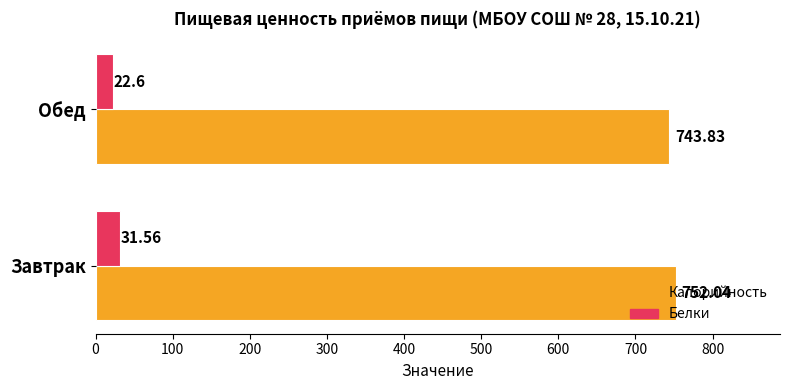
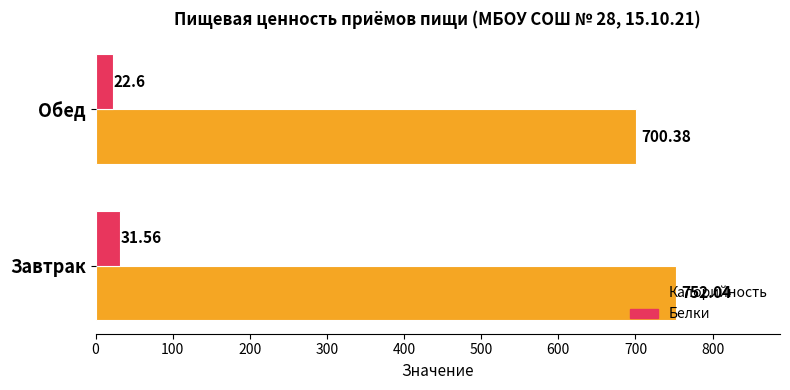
  {
    "Калорийность": {
-     "Обед": 743.83,
+     "Обед": 700.38,
      "Завтрак": 752.04
    },
    "Белки": {
      "Обед": 22.6,
      "Завтрак": 31.56
    }
  }
